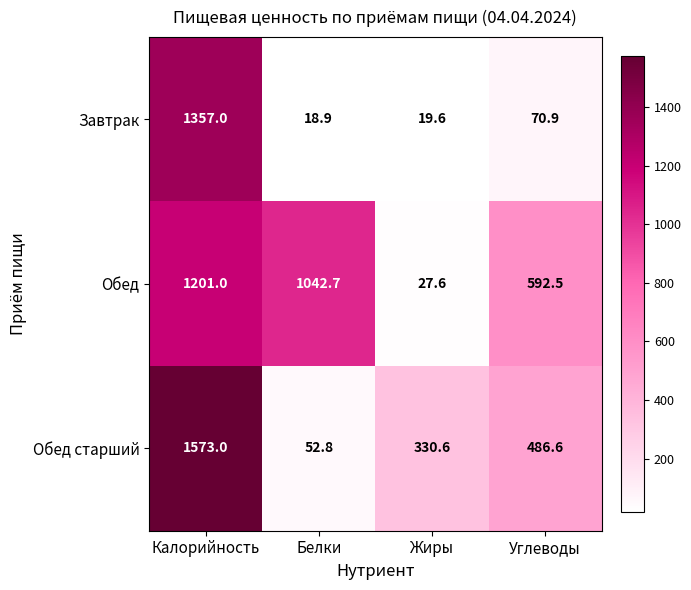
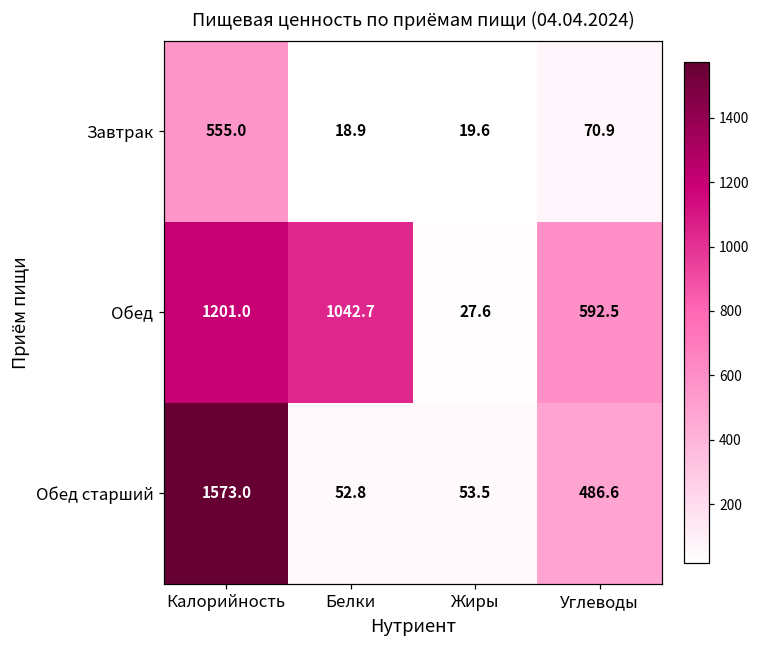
  {
    "Завтрак": {
-     "Калорийность": 1357.0,
+     "Калорийность": 555.0,
      "Белки": 18.9,
      "Жиры": 19.6,
      "Углеводы": 70.9
    },
    "Обед": {
      "Калорийность": 1201.0,
      "Белки": 1042.7,
      "Жиры": 27.6,
      "Углеводы": 592.5
    },
    "Обед старший": {
      "Калорийность": 1573.0,
      "Белки": 52.8,
-     "Жиры": 330.6,
+     "Жиры": 53.5,
      "Углеводы": 486.6
    }
  }
